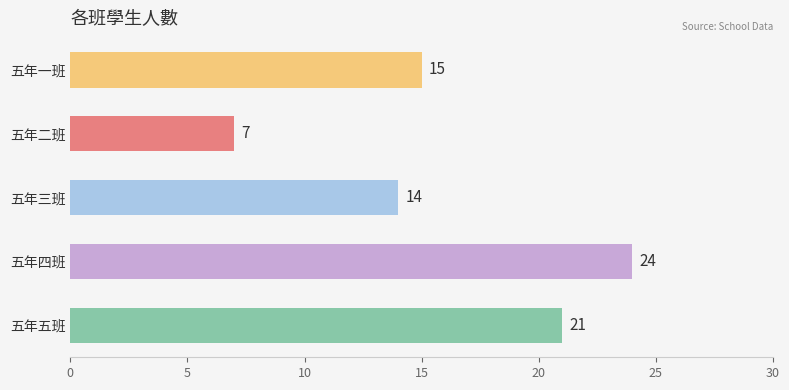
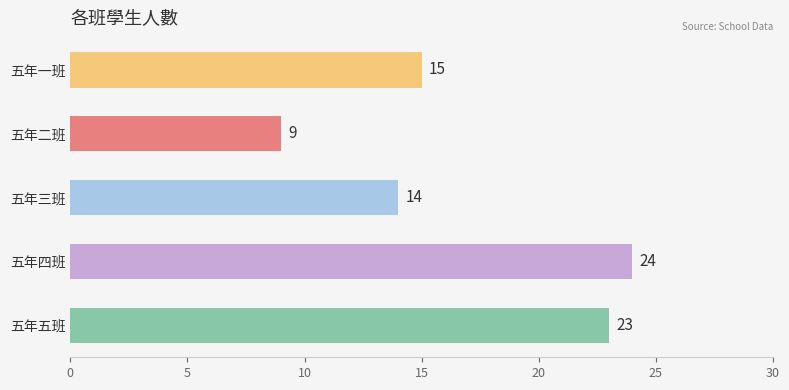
  {
    "五年一班": 15,
-   "五年二班": 7,
+   "五年二班": 9,
    "五年三班": 14,
    "五年四班": 24,
-   "五年五班": 21
+   "五年五班": 23
  }
